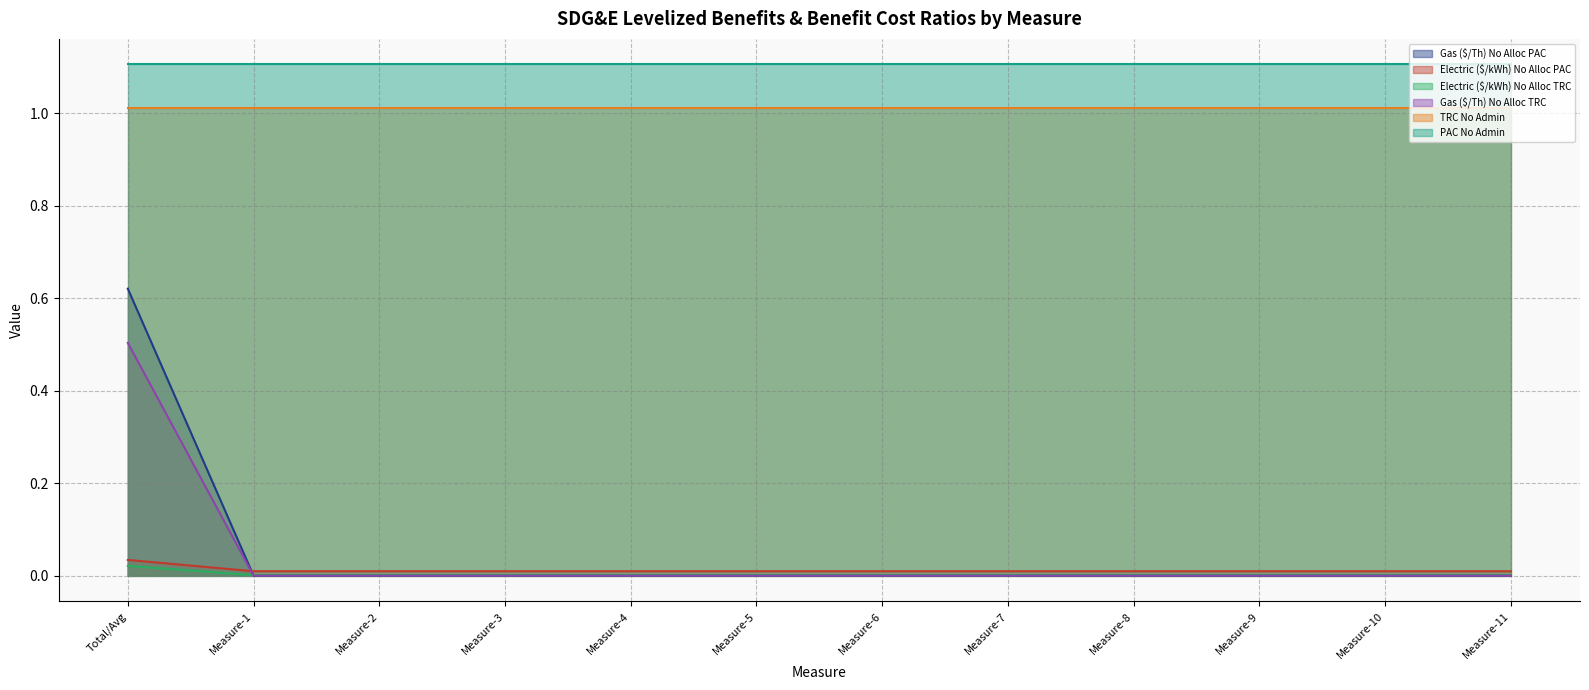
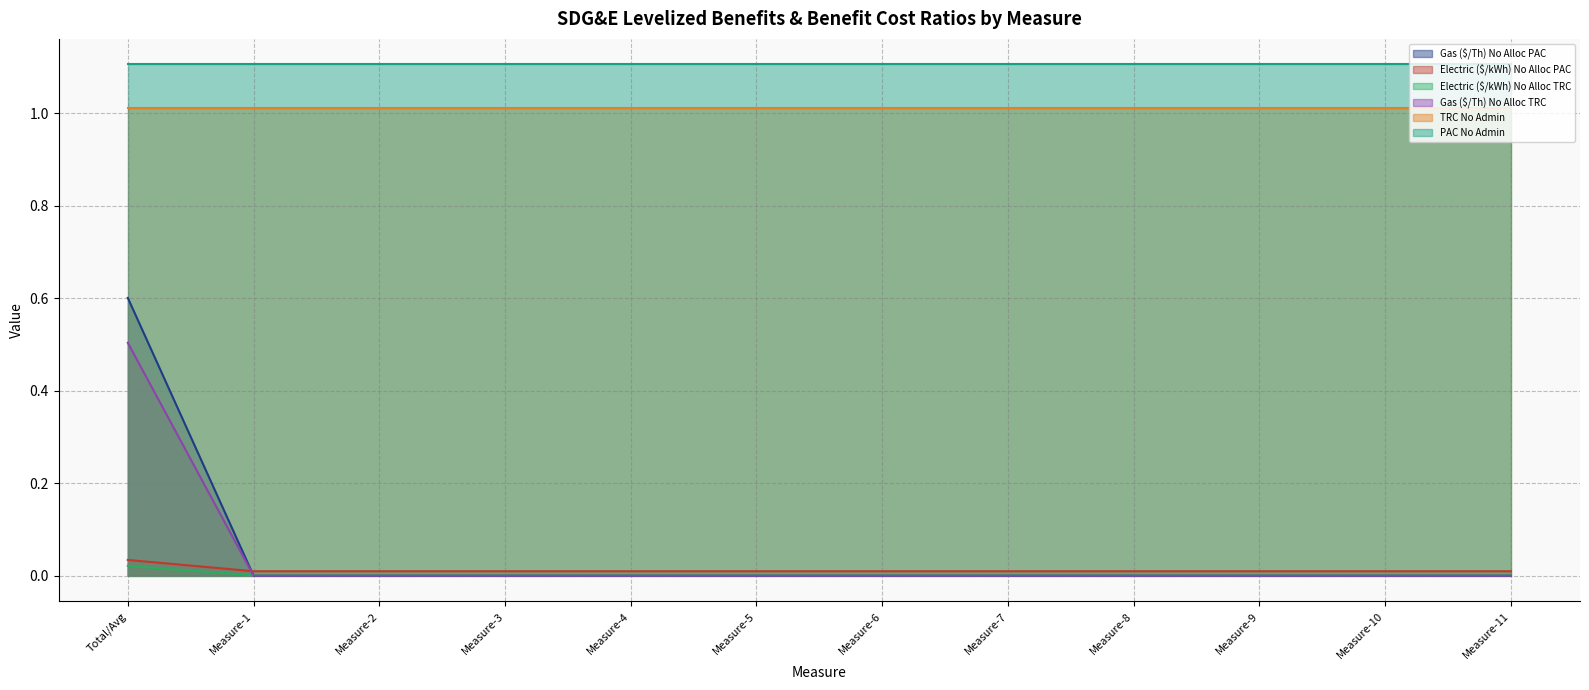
  {
    "Gas ($/Th) No Alloc PAC": {
-     "Total/Avg": 0.62
+     "Total/Avg": 0.60
    },
    "Gas ($/Th) No Alloc TRC": {
      "Total/Avg": 0.50
    }
  }
